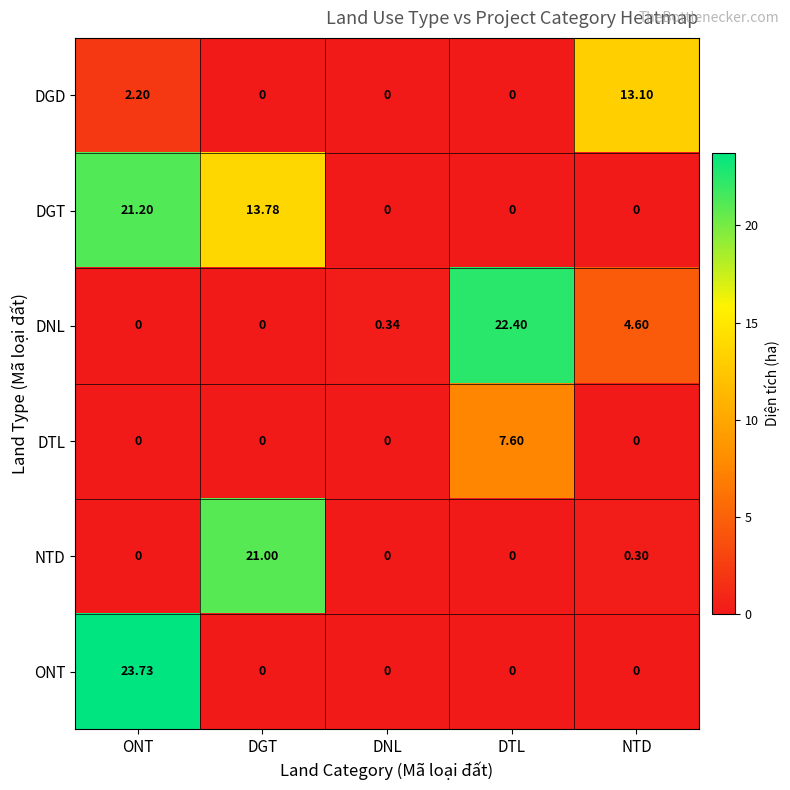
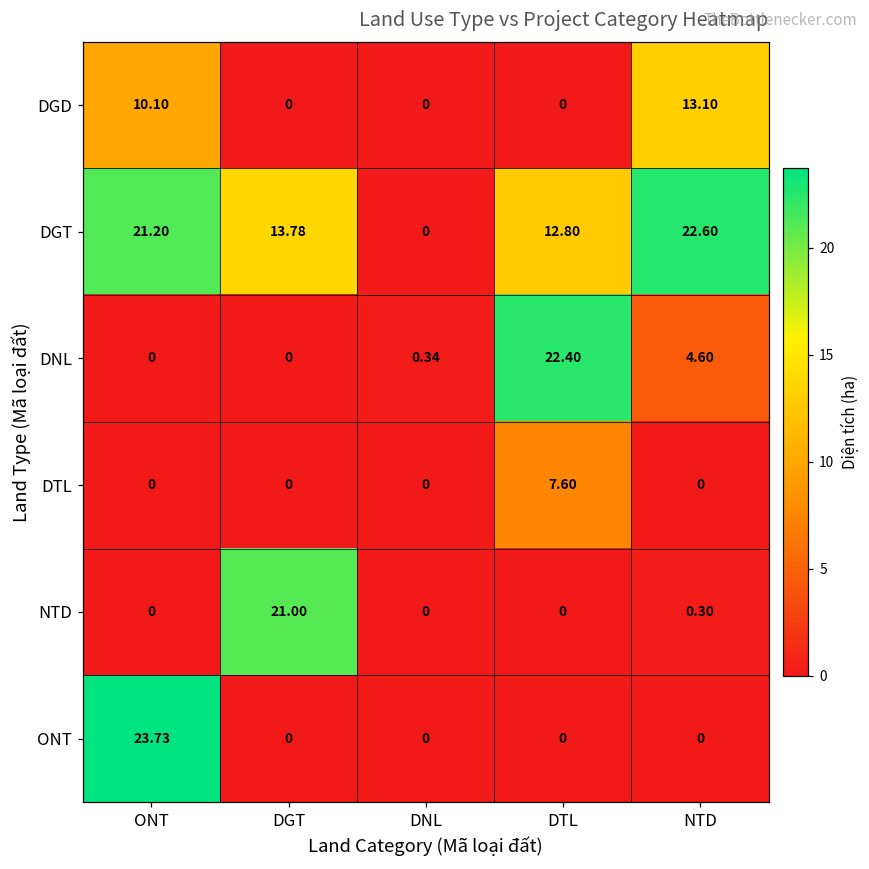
  {
    "DGD": {
-     "ONT": 2.20,
+     "ONT": 10.10,
      "DGT": 0,
      "DNL": 0,
      "DTL": 0,
      "NTD": 13.10
    },
    "DGT": {
      "ONT": 21.20,
      "DGT": 13.78,
      "DNL": 0,
-     "DTL": 0,
-     "NTD": 0
+     "DTL": 12.80,
+     "NTD": 22.60
    },
    "DNL": {
      "ONT": 0,
      "DGT": 0,
      "DNL": 0.34,
      "DTL": 22.40,
      "NTD": 4.60
    },
    "DTL": {
      "ONT": 0,
      "DGT": 0,
      "DNL": 0,
      "DTL": 7.60,
      "NTD": 0
    },
    "NTD": {
      "ONT": 0,
      "DGT": 21.00,
      "DNL": 0,
      "DTL": 0,
      "NTD": 0.30
    },
    "ONT": {
      "ONT": 23.73,
      "DGT": 0,
      "DNL": 0,
      "DTL": 0,
      "NTD": 0
    }
  }
